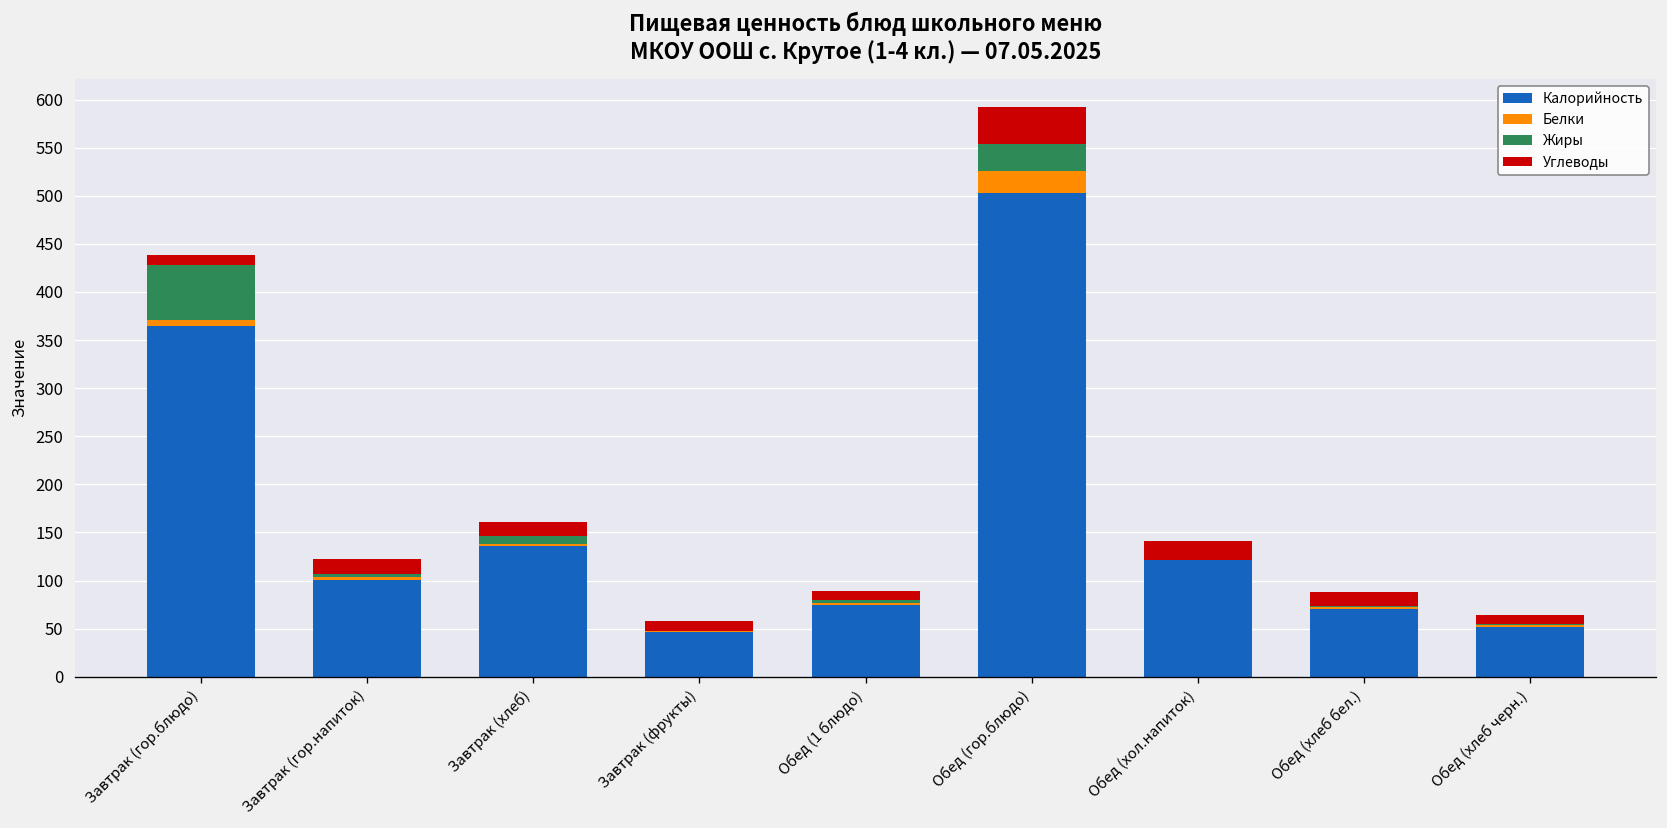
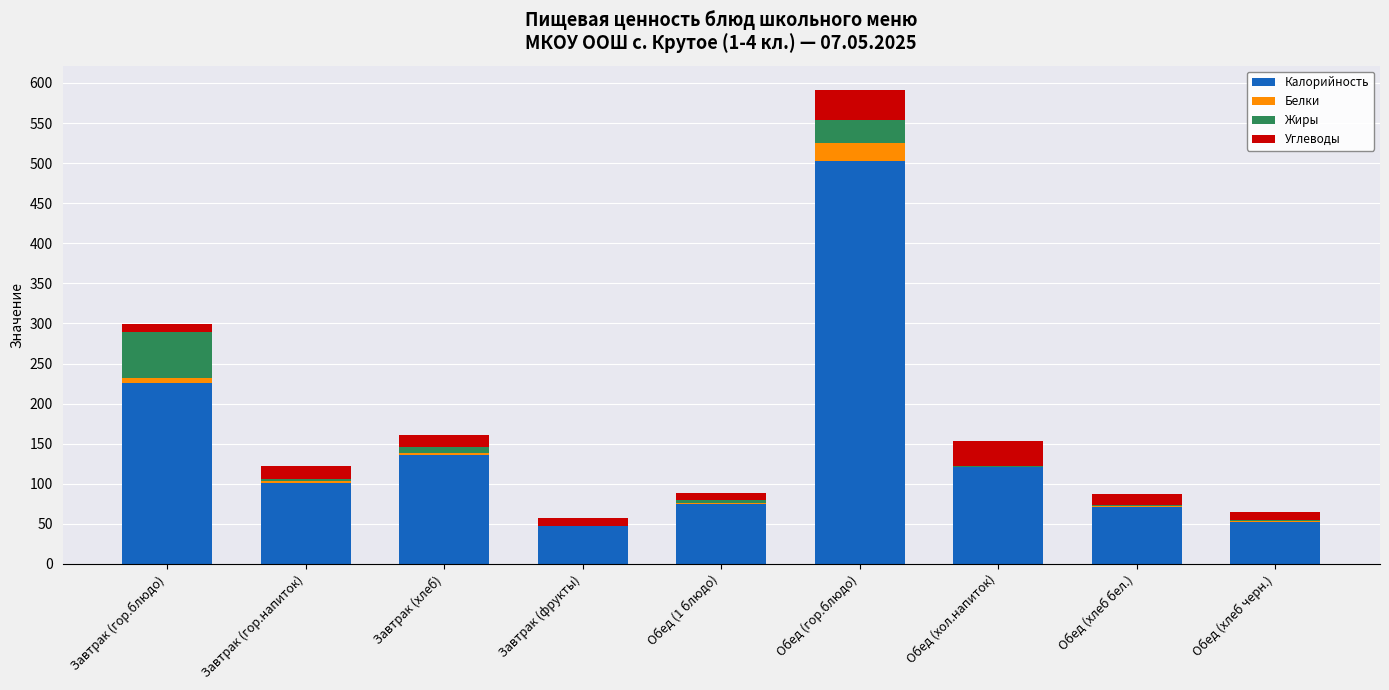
  {
    "Калорийность": {
-     "Завтрак (гор.блюдо)": 360,
+     "Завтрак (гор.блюдо)": 230,
      "Завтрак (гор.напиток)": 100,
      "Завтрак (хлеб)": 140,
      "Завтрак (фрукты)": 50,
      "Обед (1 блюдо)": 80,
      "Обед (гор.блюдо)": 500,
      "Обед (хол.напиток)": 120,
      "Обед (хлеб бел.)": 70,
      "Обед (хлеб черн.)": 50
    },
    "Белки": {
      "Завтрак (гор.блюдо)": 10,
      "Завтрак (гор.напиток)": 0,
      "Обед (гор.блюдо)": 20
    },
    "Жиры": {
      "Завтрак (гор.блюдо)": 60,
      "Завтрак (хлеб)": 10,
      "Обед (1 блюдо)": 0,
      "Обед (гор.блюдо)": 30
    },
    "Углеводы": {
      "Завтрак (гор.блюдо)": 10,
      "Завтрак (гор.напиток)": 20,
      "Завтрак (хлеб)": 10,
      "Завтрак (фрукты)": 10,
      "Обед (1 блюдо)": 10,
      "Обед (гор.блюдо)": 40,
-     "Обед (хол.напиток)": 20,
+     "Обед (хол.напиток)": 30,
      "Обед (хлеб бел.)": 10,
      "Обед (хлеб черн.)": 10
    }
  }
